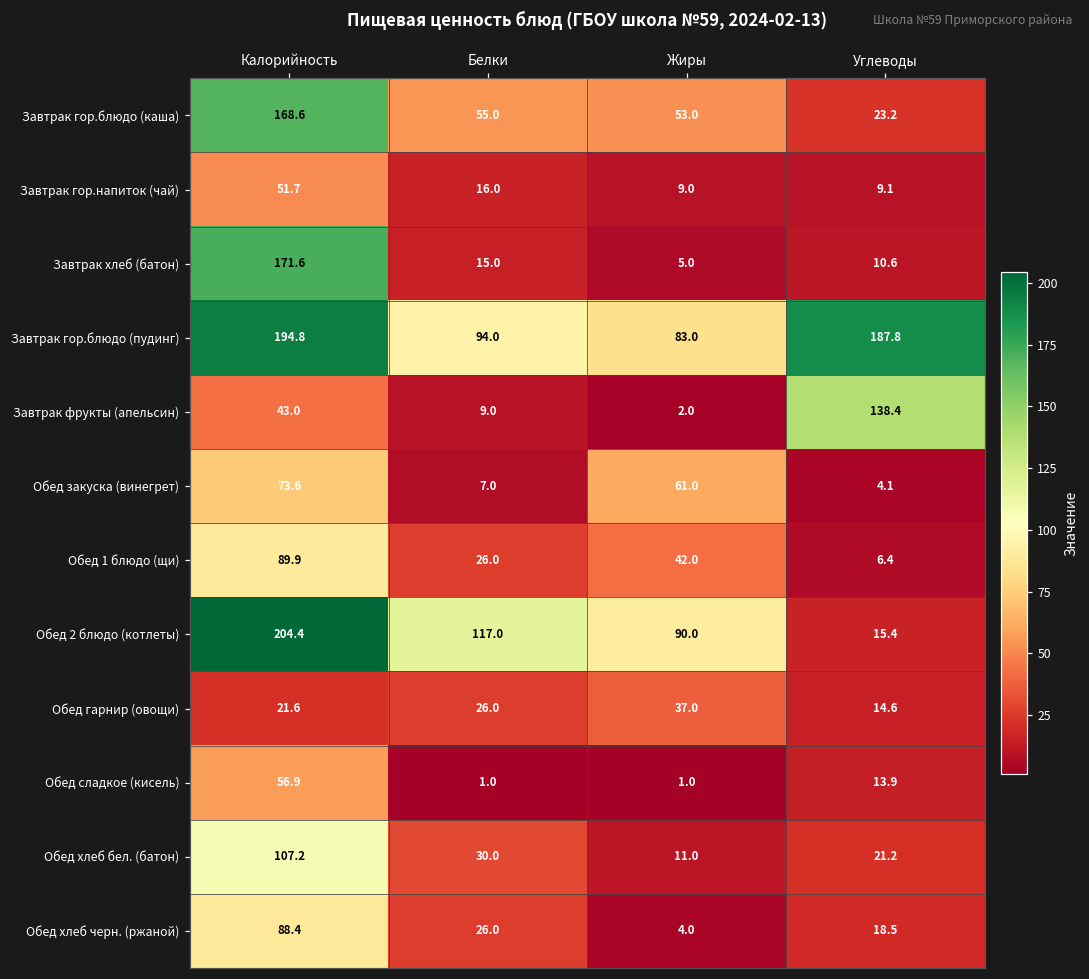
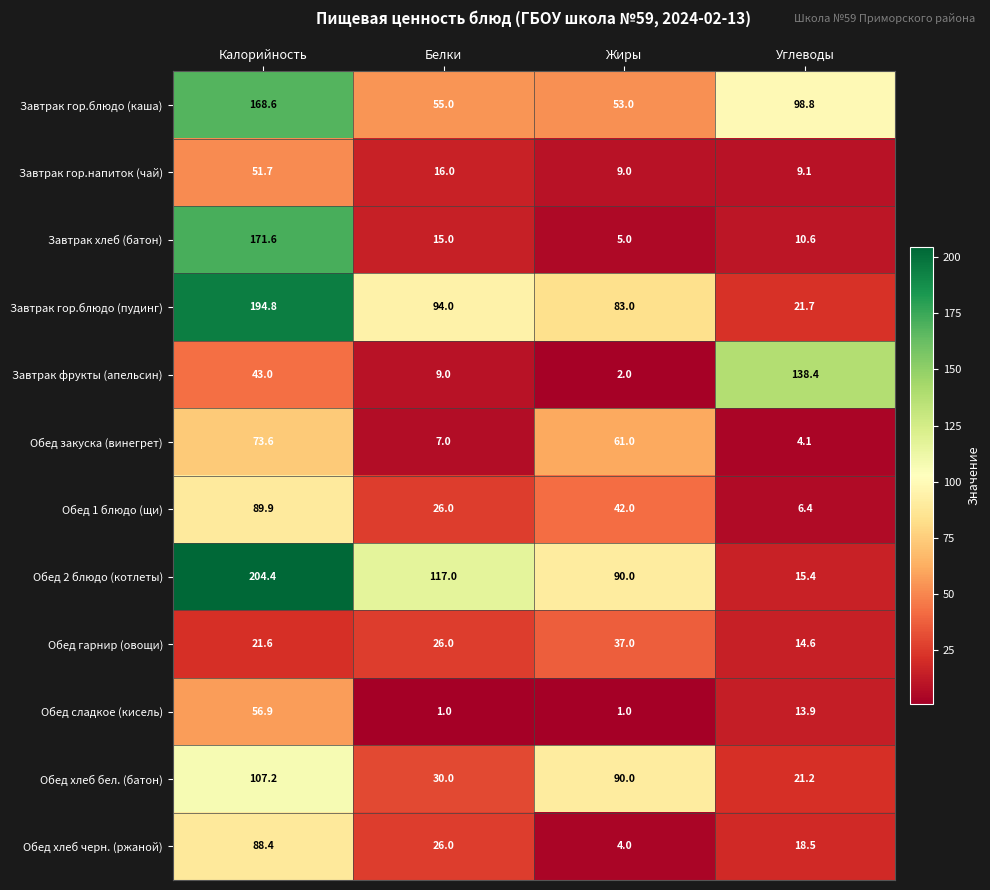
  {
    "Завтрак гор.блюдо (каша)": {
      "Калорийность": 168.6,
      "Белки": 55.0,
      "Жиры": 53.0,
-     "Углеводы": 23.2
+     "Углеводы": 98.8
    },
    "Завтрак гор.напиток (чай)": {
      "Калорийность": 51.7,
      "Белки": 16.0,
      "Жиры": 9.0,
      "Углеводы": 9.1
    },
    "Завтрак хлеб (батон)": {
      "Калорийность": 171.6,
      "Белки": 15.0,
      "Жиры": 5.0,
      "Углеводы": 10.6
    },
    "Завтрак гор.блюдо (пудинг)": {
      "Калорийность": 194.8,
      "Белки": 94.0,
      "Жиры": 83.0,
-     "Углеводы": 187.8
+     "Углеводы": 21.7
    },
    "Завтрак фрукты (апельсин)": {
      "Калорийность": 43.0,
      "Белки": 9.0,
      "Жиры": 2.0,
      "Углеводы": 138.4
    },
    "Обед закуска (винегрет)": {
      "Калорийность": 73.6,
      "Белки": 7.0,
      "Жиры": 61.0,
      "Углеводы": 4.1
    },
    "Обед 1 блюдо (щи)": {
      "Калорийность": 89.9,
      "Белки": 26.0,
      "Жиры": 42.0,
      "Углеводы": 6.4
    },
    "Обед 2 блюдо (котлеты)": {
      "Калорийность": 204.4,
      "Белки": 117.0,
      "Жиры": 90.0,
      "Углеводы": 15.4
    },
    "Обед гарнир (овощи)": {
      "Калорийность": 21.6,
      "Белки": 26.0,
      "Жиры": 37.0,
      "Углеводы": 14.6
    },
    "Обед сладкое (кисель)": {
      "Калорийность": 56.9,
      "Белки": 1.0,
      "Жиры": 1.0,
      "Углеводы": 13.9
    },
    "Обед хлеб бел. (батон)": {
      "Калорийность": 107.2,
      "Белки": 30.0,
-     "Жиры": 11.0,
+     "Жиры": 90.0,
      "Углеводы": 21.2
    },
    "Обед хлеб черн. (ржаной)": {
      "Калорийность": 88.4,
      "Белки": 26.0,
      "Жиры": 4.0,
      "Углеводы": 18.5
    }
  }
